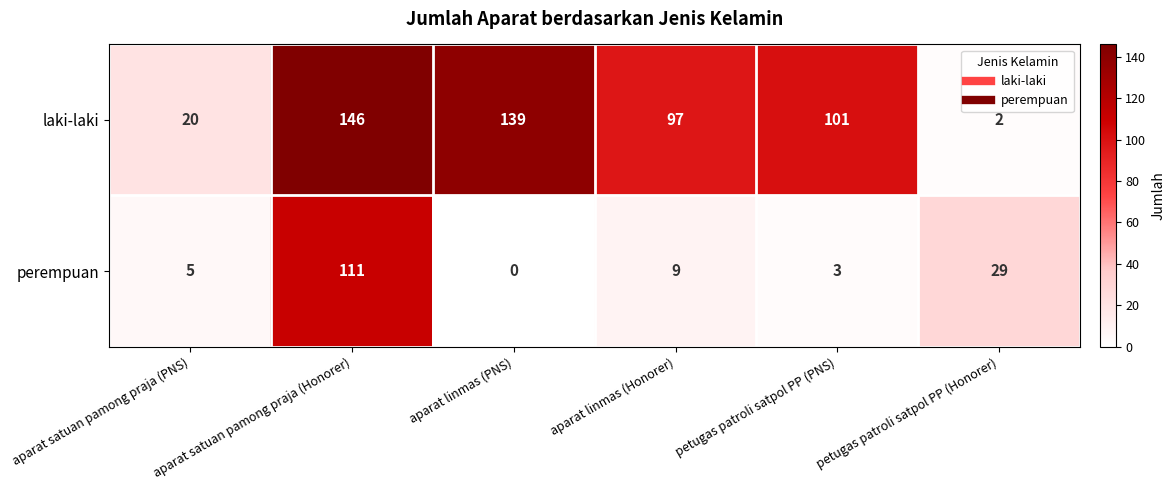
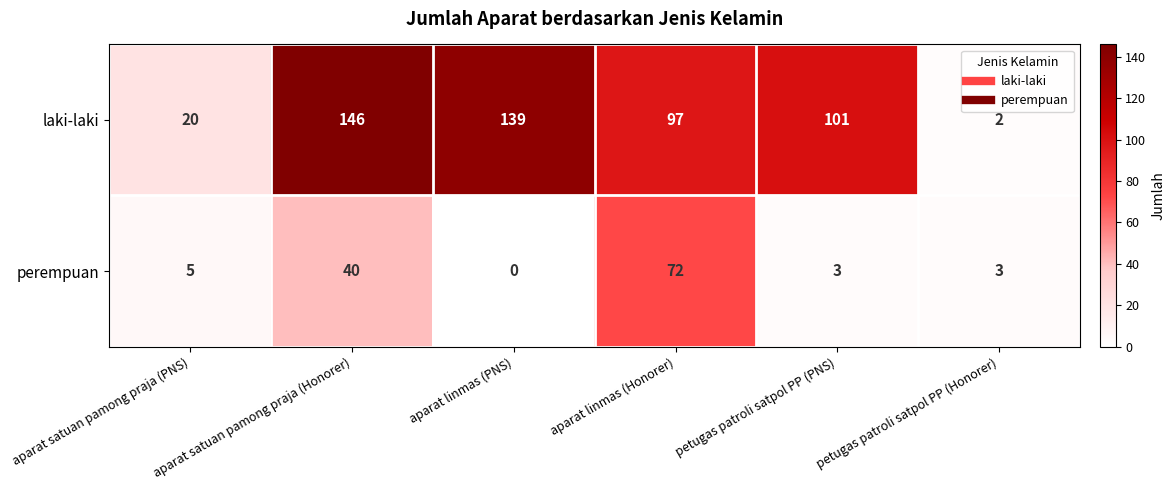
  {
    "laki-laki": {
      "aparat satuan pamong praja (PNS)": 20,
      "aparat satuan pamong praja (Honorer)": 146,
      "aparat linmas (PNS)": 139,
      "aparat linmas (Honorer)": 97,
      "petugas patroli satpol PP (PNS)": 101
    },
    "perempuan": {
      "aparat satuan pamong praja (PNS)": 5,
-     "aparat satuan pamong praja (Honorer)": 111,
+     "aparat satuan pamong praja (Honorer)": 40,
      "aparat linmas (PNS)": 0,
-     "aparat linmas (Honorer)": 9,
+     "aparat linmas (Honorer)": 72,
      "petugas patroli satpol PP (PNS)": 3,
-     "petugas patroli satpol PP (Honorer)": 29
+     "petugas patroli satpol PP (Honorer)": 3
    }
  }
